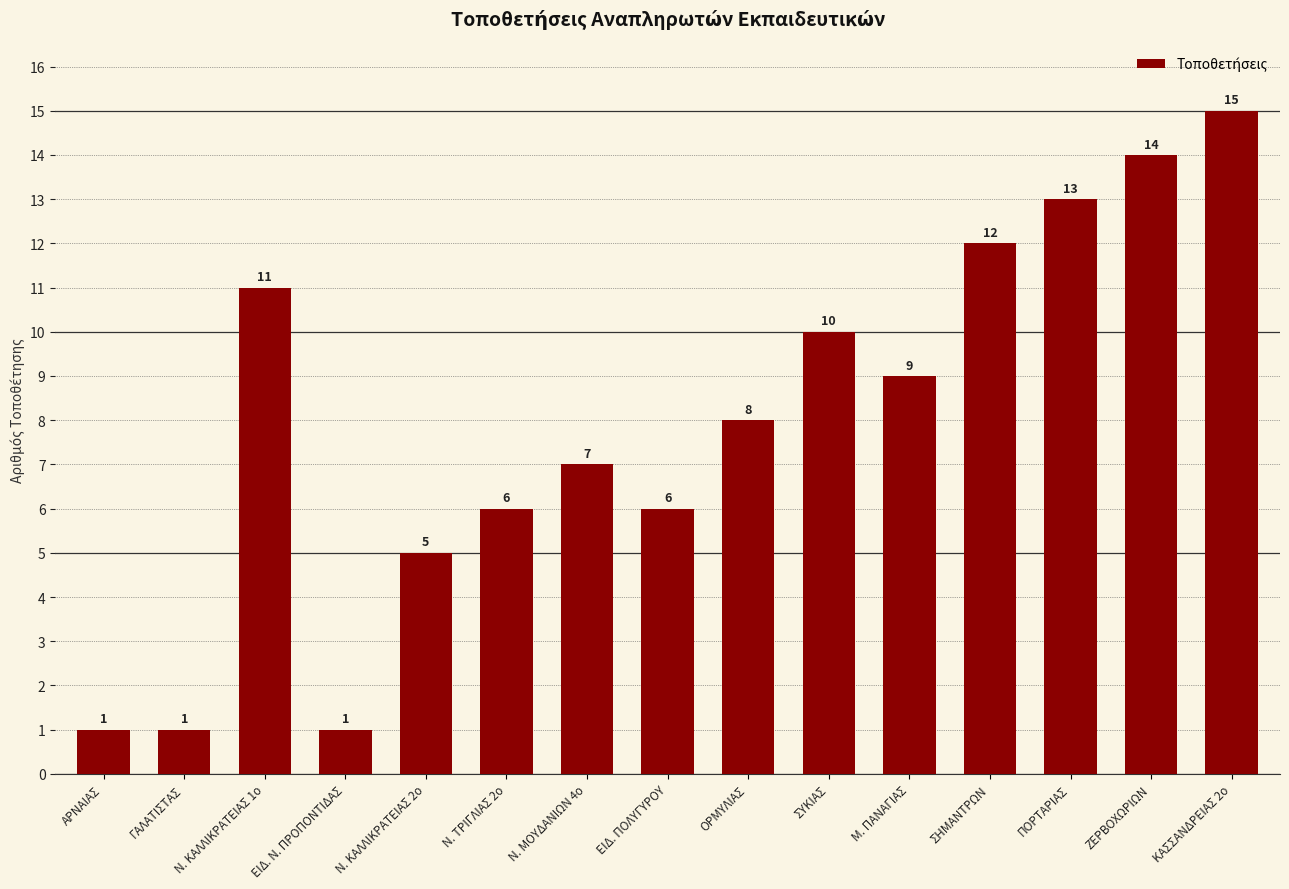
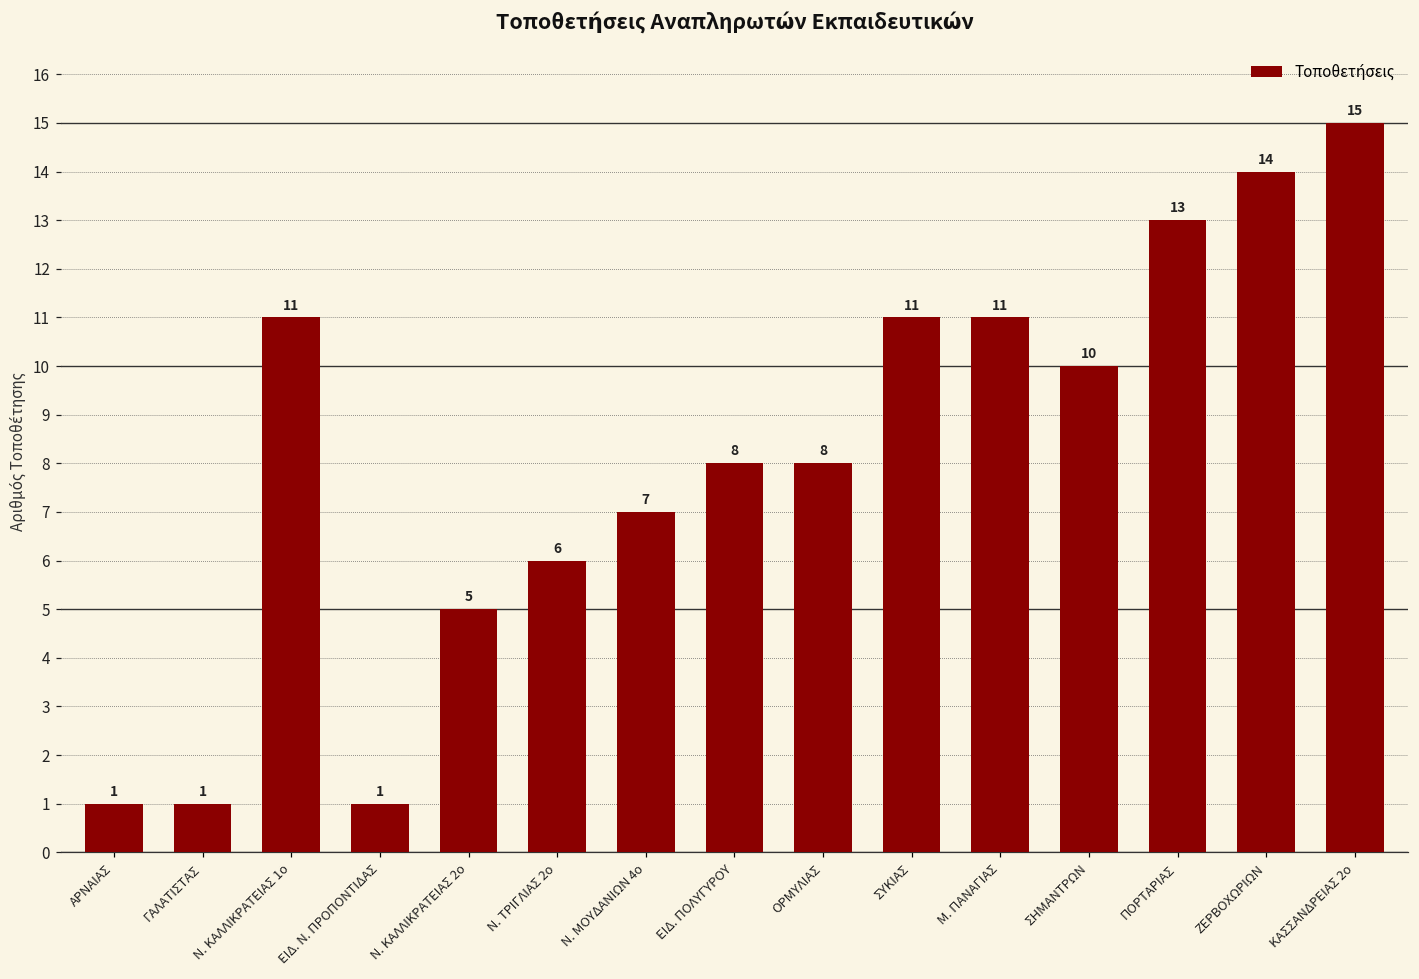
  {
    "ΑΡΝΑΙΑΣ": 1,
    "ΓΑΛΑΤΙΣΤΑΣ": 1,
    "Ν. ΚΑΛΛΙΚΡΑΤΕΙΑΣ 1ο": 11,
    "ΕΙΔ. Ν. ΠΡΟΠΟΝΤΙΔΑΣ": 1,
    "Ν. ΚΑΛΛΙΚΡΑΤΕΙΑΣ 2ο": 5,
    "Ν. ΤΡΙΓΛΙΑΣ 2ο": 6,
    "Ν. ΜΟΥΔΑΝΙΩΝ 4ο": 7,
-   "ΕΙΔ. ΠΟΛΥΓΥΡΟΥ": 6,
+   "ΕΙΔ. ΠΟΛΥΓΥΡΟΥ": 8,
    "ΟΡΜΥΛΙΑΣ": 8,
-   "ΣΥΚΙΑΣ": 10,
-   "Μ. ΠΑΝΑΓΙΑΣ": 9,
-   "ΣΗΜΑΝΤΡΩΝ": 12,
+   "ΣΥΚΙΑΣ": 11,
+   "Μ. ΠΑΝΑΓΙΑΣ": 11,
+   "ΣΗΜΑΝΤΡΩΝ": 10,
    "ΠΟΡΤΑΡΙΑΣ": 13,
    "ΖΕΡΒΟΧΩΡΙΩΝ": 14,
    "ΚΑΣΣΑΝΔΡΕΙΑΣ 2ο": 15
  }
